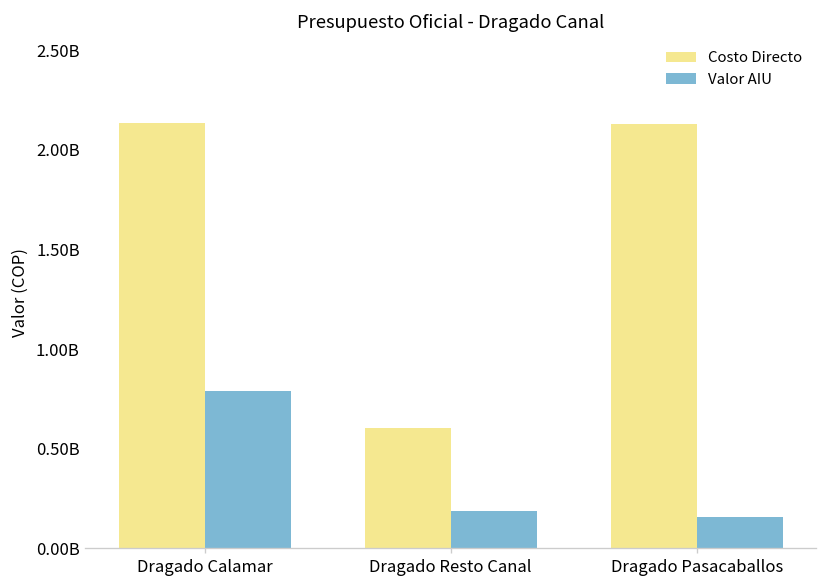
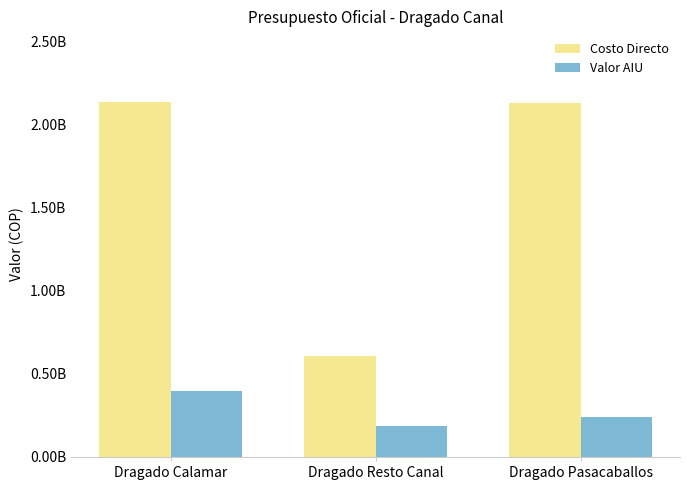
  {
    "Costo Directo": {
      "Dragado Calamar": 2140000000,
      "Dragado Resto Canal": 610000000,
      "Dragado Pasacaballos": 2130000000
    },
    "Valor AIU": {
-     "Dragado Calamar": 790000000,
+     "Dragado Calamar": 400000000,
      "Dragado Resto Canal": 190000000,
-     "Dragado Pasacaballos": 160000000
+     "Dragado Pasacaballos": 240000000
    }
  }
